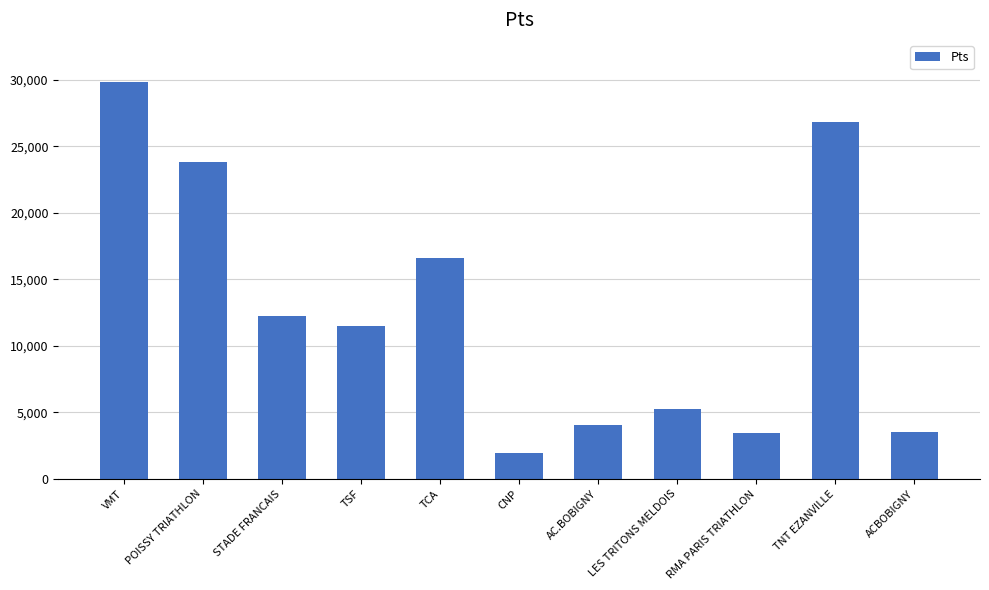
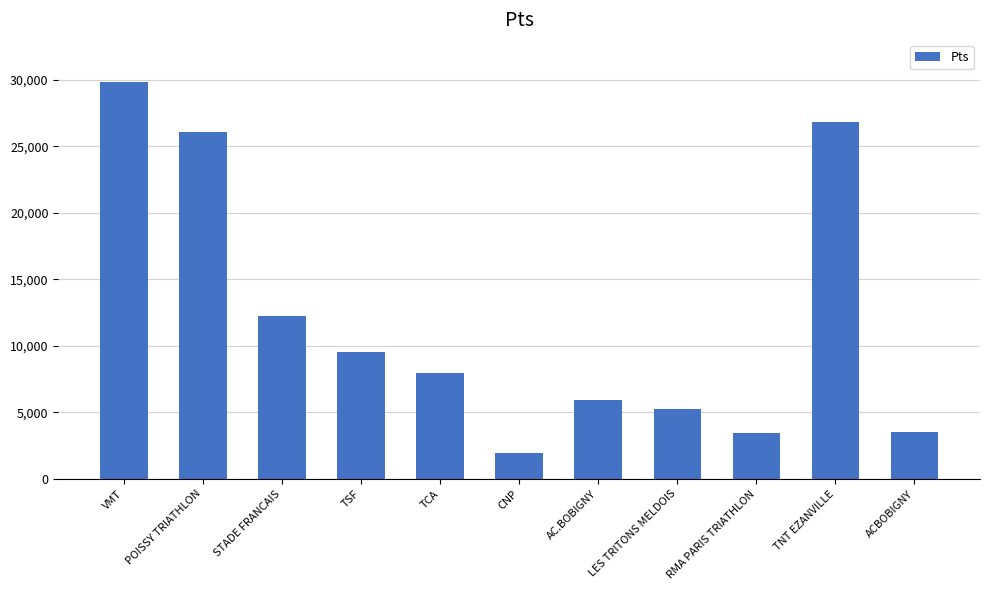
  {
    "VMT": "29,900",
-   "POISSY TRIATHLON": "23,800",
+   "POISSY TRIATHLON": "26,100",
    "STADE FRANCAIS": "12,200",
-   "TSF": "11,500",
-   "TCA": "16,600",
+   "TSF": "9,600",
+   "TCA": "8,000",
    "CNP": "2,000",
-   "AC.BOBIGNY": "4,000",
+   "AC.BOBIGNY": "5,900",
    "LES TRITONS MELDOIS": "5,300",
    "RMA PARIS TRIATHLON": "3,500",
    "TNT EZANVILLE": "26,800",
    "ACBOBIGNY": "3,500"
  }
